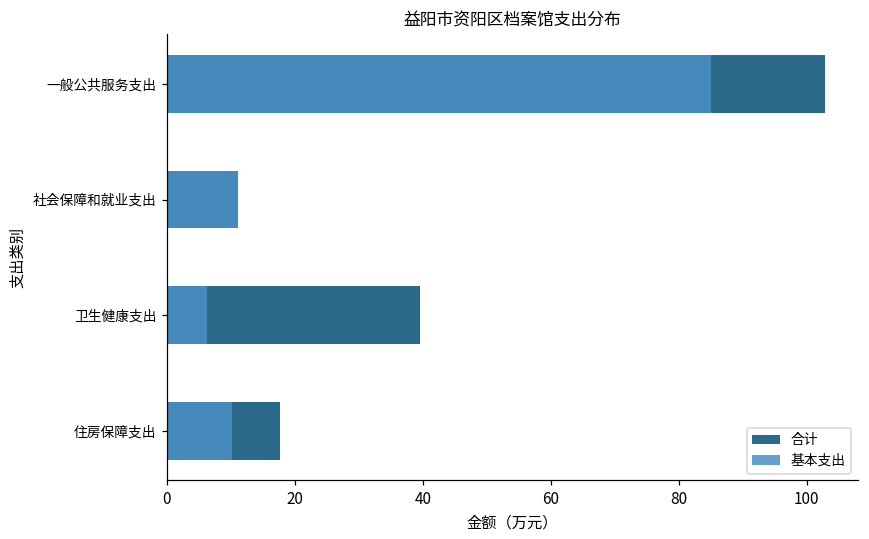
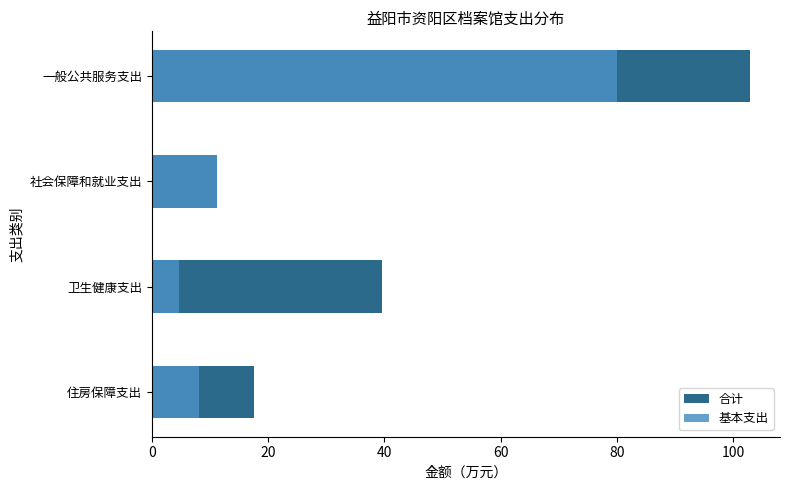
  {
    "合计": {
      "一般公共服务支出": 103,
      "社会保障和就业支出": 11,
      "卫生健康支出": 40,
      "住房保障支出": 18
    },
    "基本支出": {
-     "一般公共服务支出": 85,
+     "一般公共服务支出": 80,
      "社会保障和就业支出": 11,
-     "卫生健康支出": 6,
-     "住房保障支出": 10
+     "卫生健康支出": 5,
+     "住房保障支出": 8
    }
  }
